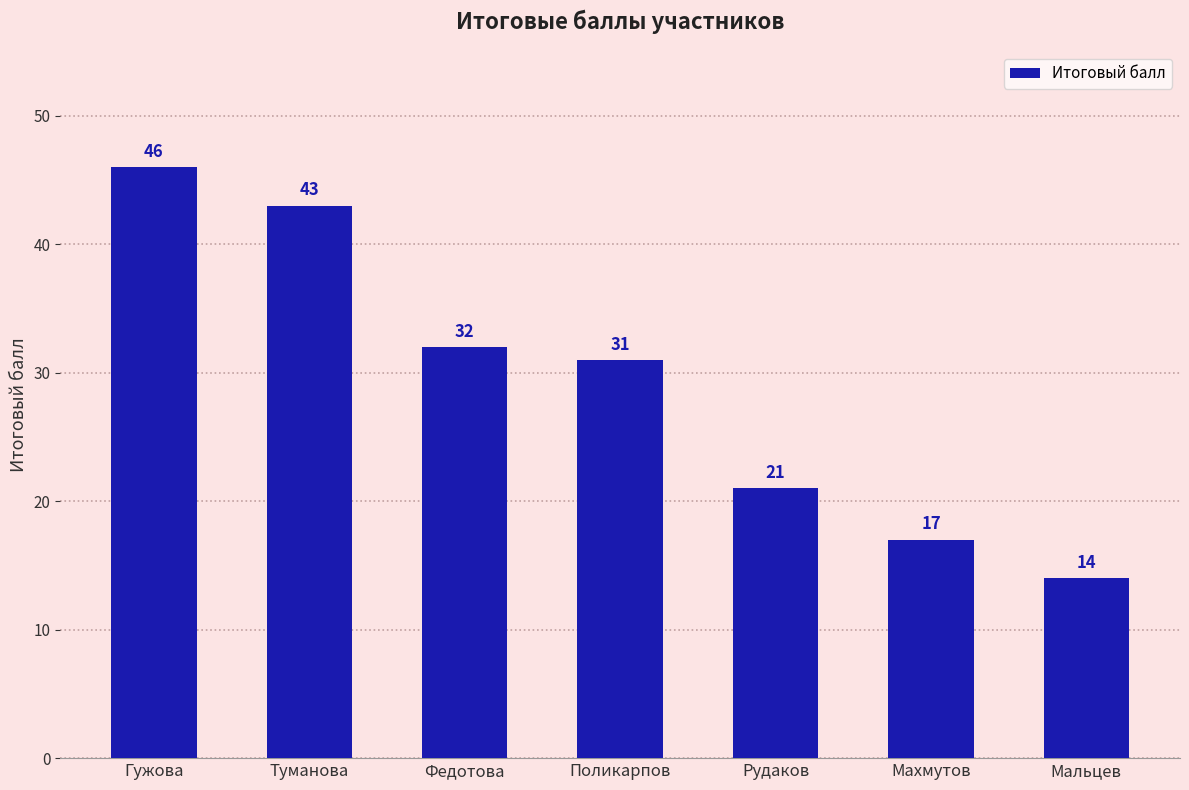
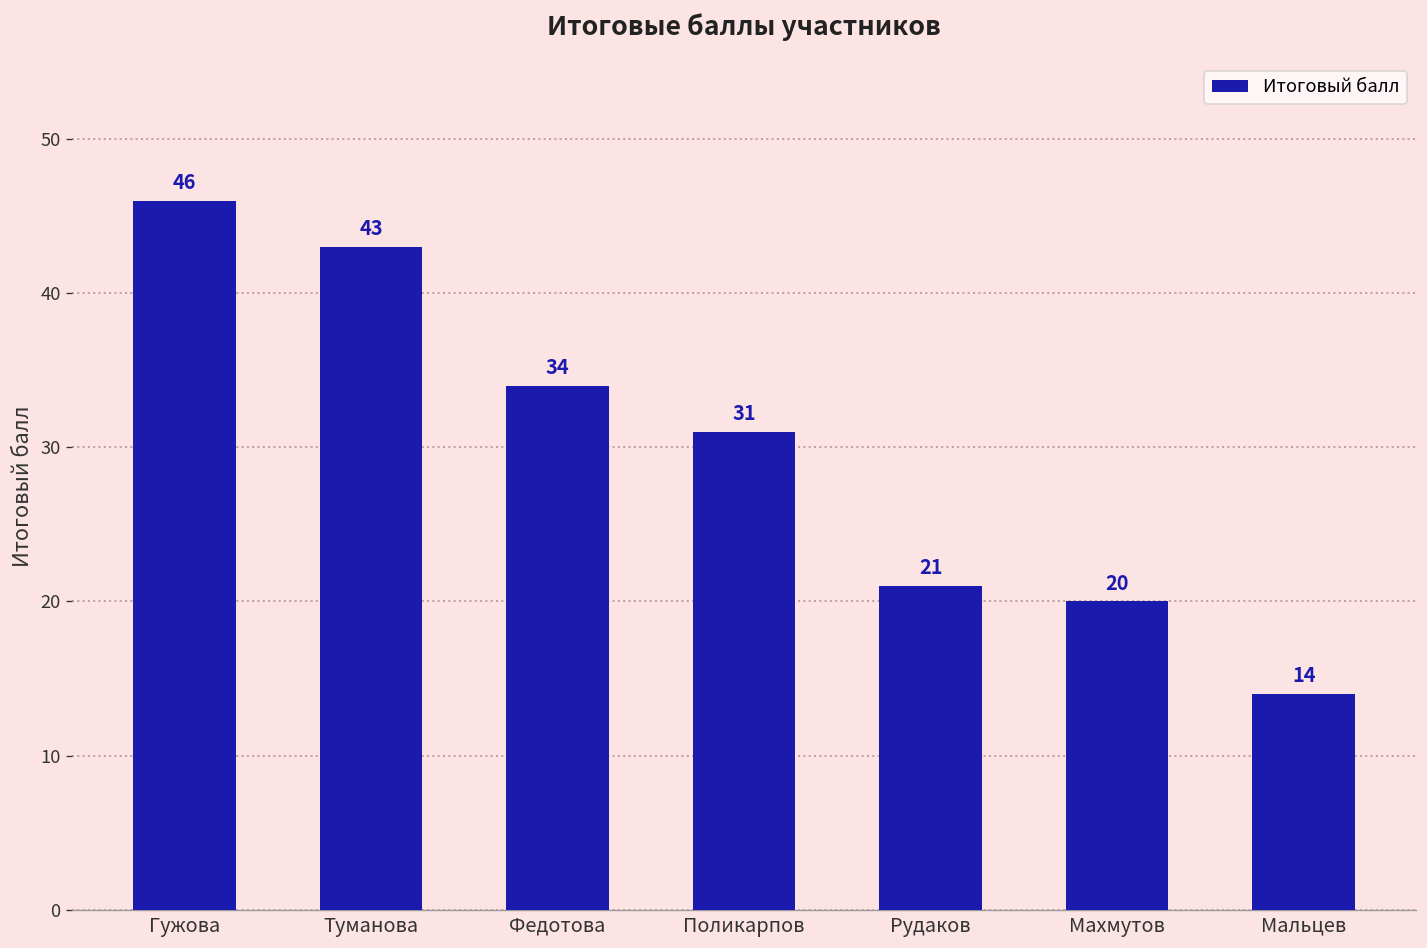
  {
    "Гужова": 46,
    "Туманова": 43,
-   "Федотова": 32,
+   "Федотова": 34,
    "Поликарпов": 31,
    "Рудаков": 21,
-   "Махмутов": 17,
+   "Махмутов": 20,
    "Мальцев": 14
  }
